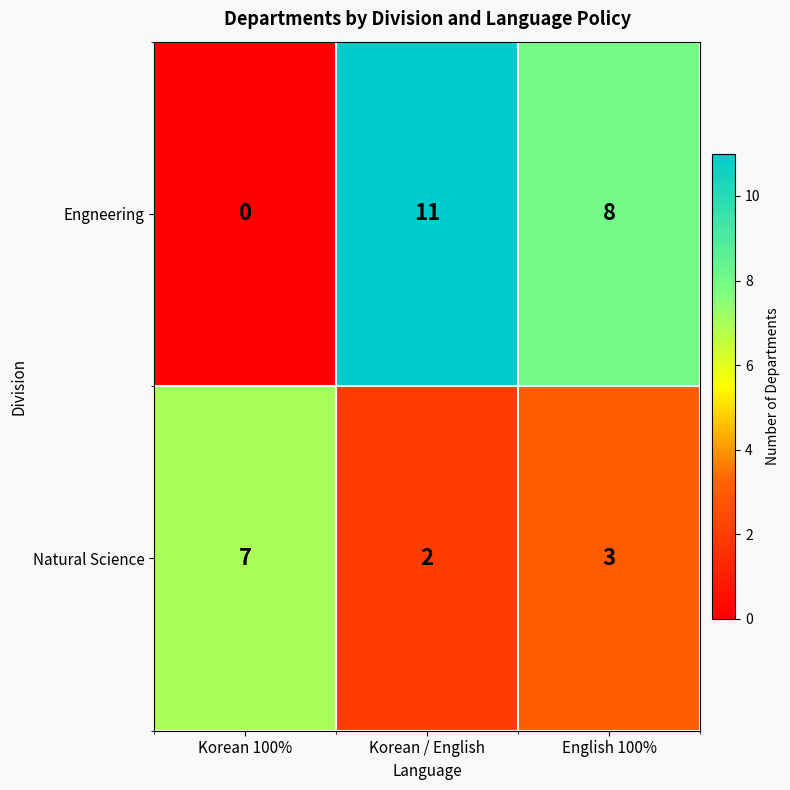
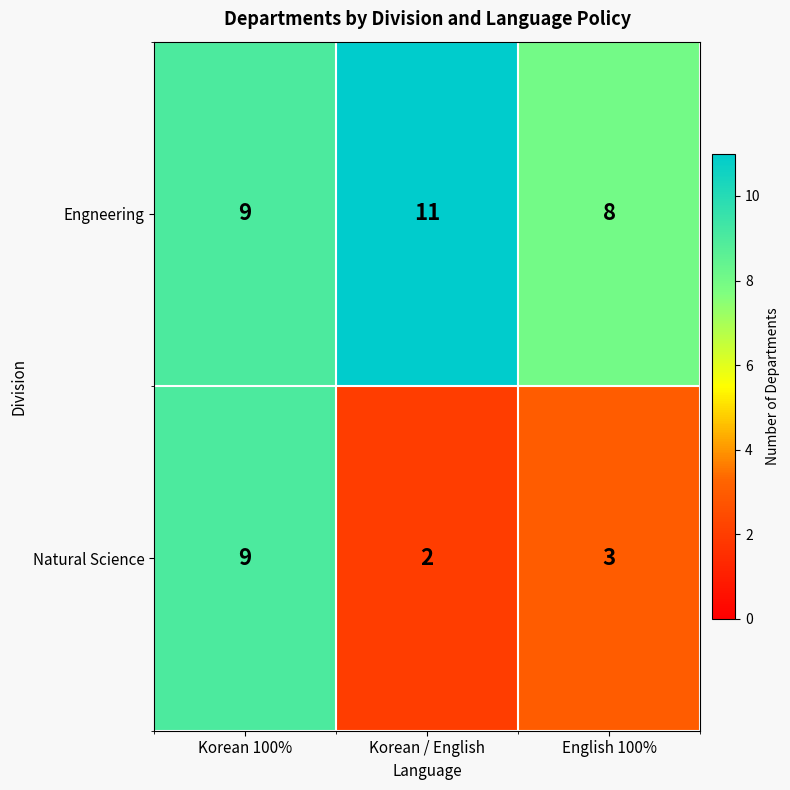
  {
    "Engneering": {
-     "Korean 100%": 0,
+     "Korean 100%": 9,
      "Korean / English": 11,
      "English 100%": 8
    },
    "Natural Science": {
-     "Korean 100%": 7,
+     "Korean 100%": 9,
      "Korean / English": 2,
      "English 100%": 3
    }
  }
